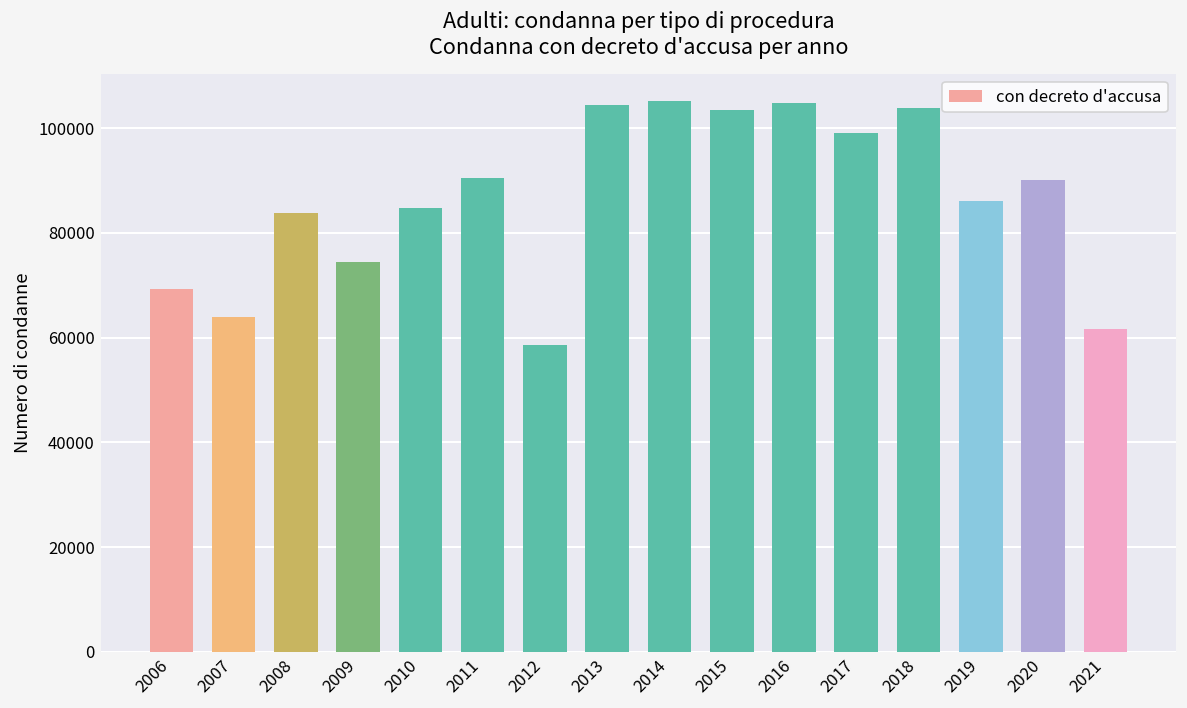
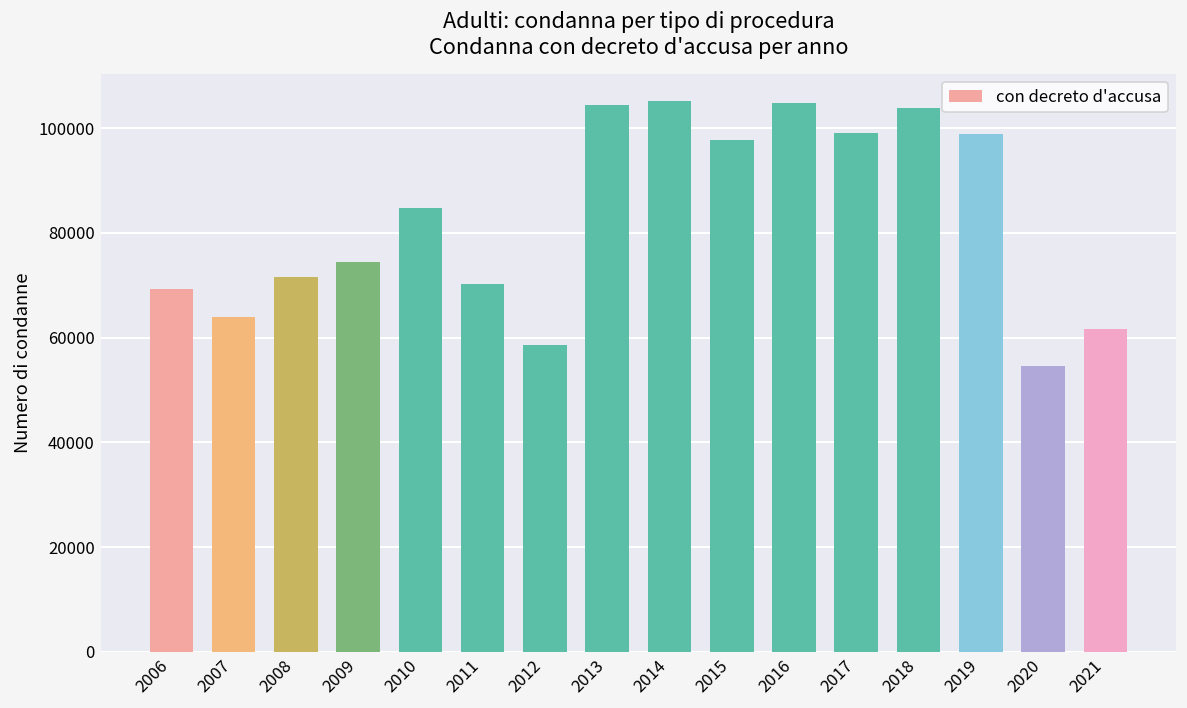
  {
    "2006": 69000,
    "2007": 64000,
-   "2008": 84000,
+   "2008": 72000,
    "2009": 74000,
    "2010": 85000,
-   "2011": 91000,
+   "2011": 70000,
    "2012": 59000,
    "2013": 104000,
    "2014": 105000,
-   "2015": 103000,
+   "2015": 98000,
    "2016": 105000,
    "2017": 99000,
    "2018": 104000,
-   "2019": 86000,
-   "2020": 90000,
+   "2019": 99000,
+   "2020": 55000,
    "2021": 62000
  }
